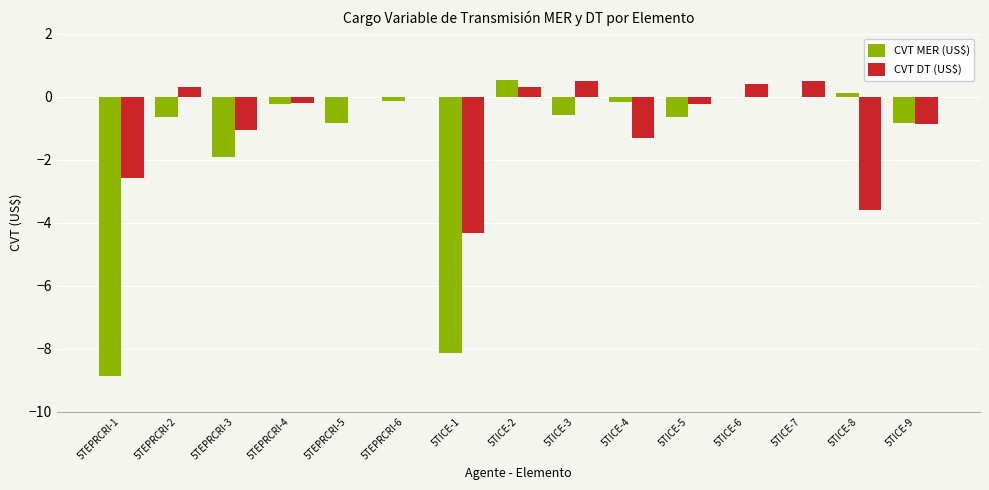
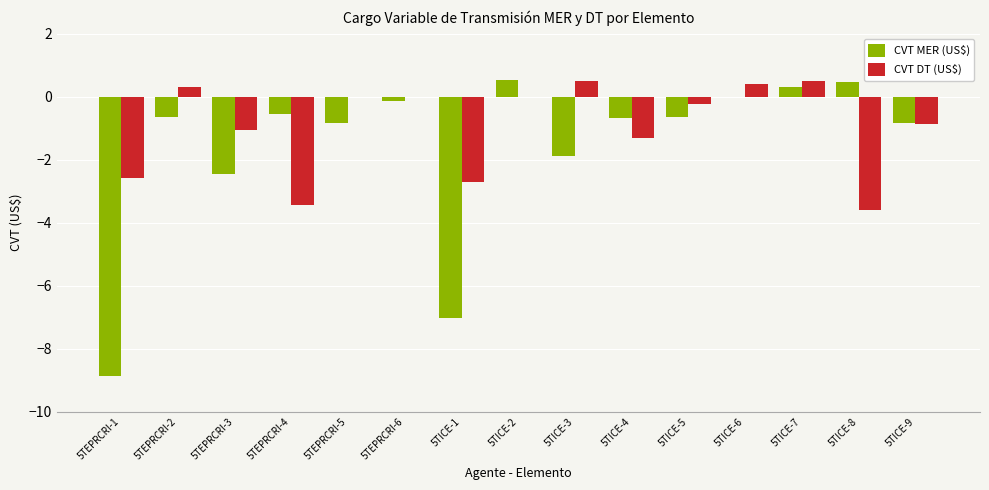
  {
    "CVT MER (US$)": {
      "5TEPRCRI-1": -8.9,
      "5TEPRCRI-2": -0.6,
-     "5TEPRCRI-3": -1.9,
-     "5TEPRCRI-4": -0.2,
+     "5TEPRCRI-3": -2.4,
+     "5TEPRCRI-4": -0.6,
      "5TEPRCRI-5": -0.8,
      "5TEPRCRI-6": -0.2,
-     "5TICE-1": -8.1,
+     "5TICE-1": -7.0,
      "5TICE-2": 0.5,
-     "5TICE-3": -0.6,
-     "5TICE-4": -0.2,
+     "5TICE-3": -1.9,
+     "5TICE-4": -0.7,
      "5TICE-5": -0.7,
      "5TICE-6": 0.0,
-     "5TICE-7": 0.0,
-     "5TICE-8": 0.1,
+     "5TICE-7": 0.3,
+     "5TICE-8": 0.5,
      "5TICE-9": -0.8
    },
    "CVT DT (US$)": {
      "5TEPRCRI-1": -2.6,
      "5TEPRCRI-2": 0.3,
      "5TEPRCRI-3": -1.0,
-     "5TEPRCRI-4": -0.2,
+     "5TEPRCRI-4": -3.4,
      "5TEPRCRI-5": 0.0,
      "5TEPRCRI-6": 0.0,
-     "5TICE-1": -4.3,
-     "5TICE-2": 0.3,
+     "5TICE-1": -2.7,
+     "5TICE-2": 0.0,
      "5TICE-3": 0.5,
      "5TICE-4": -1.3,
      "5TICE-5": -0.2,
      "5TICE-6": 0.4,
      "5TICE-7": 0.5,
      "5TICE-8": -3.6,
      "5TICE-9": -0.9
    }
  }
